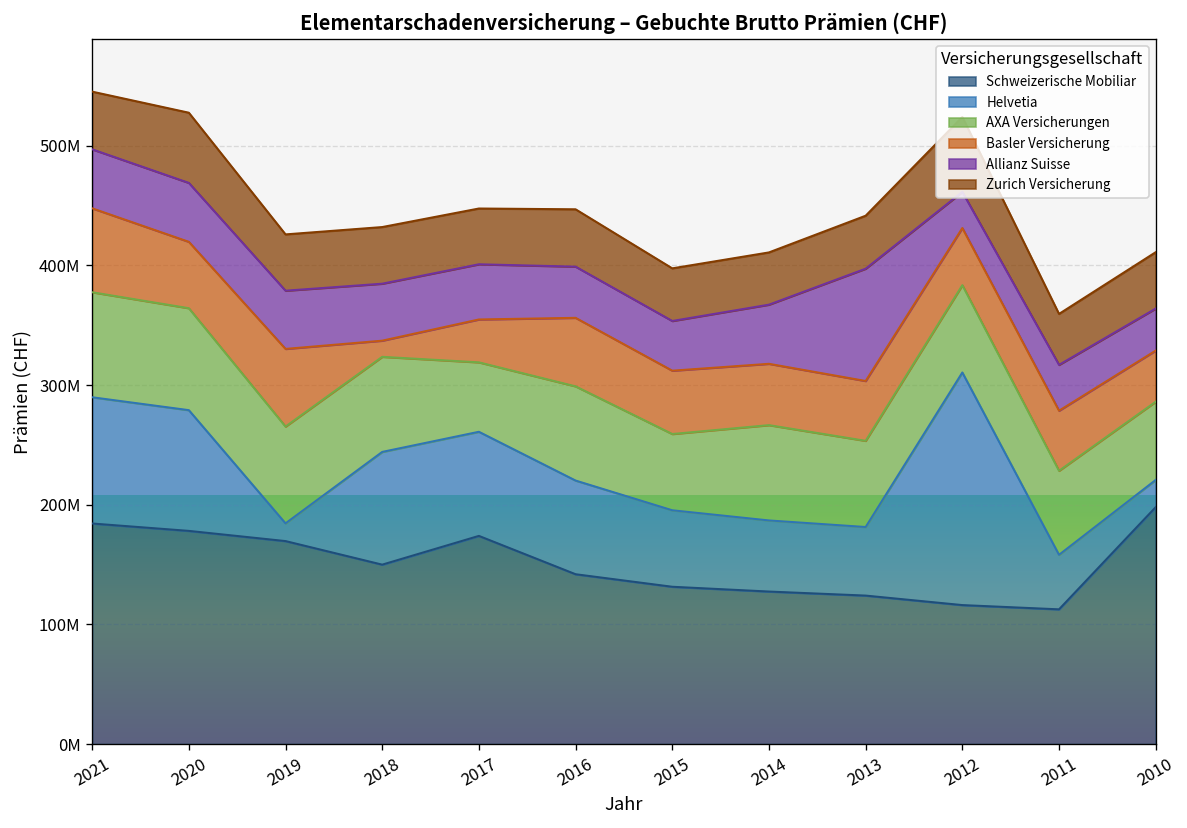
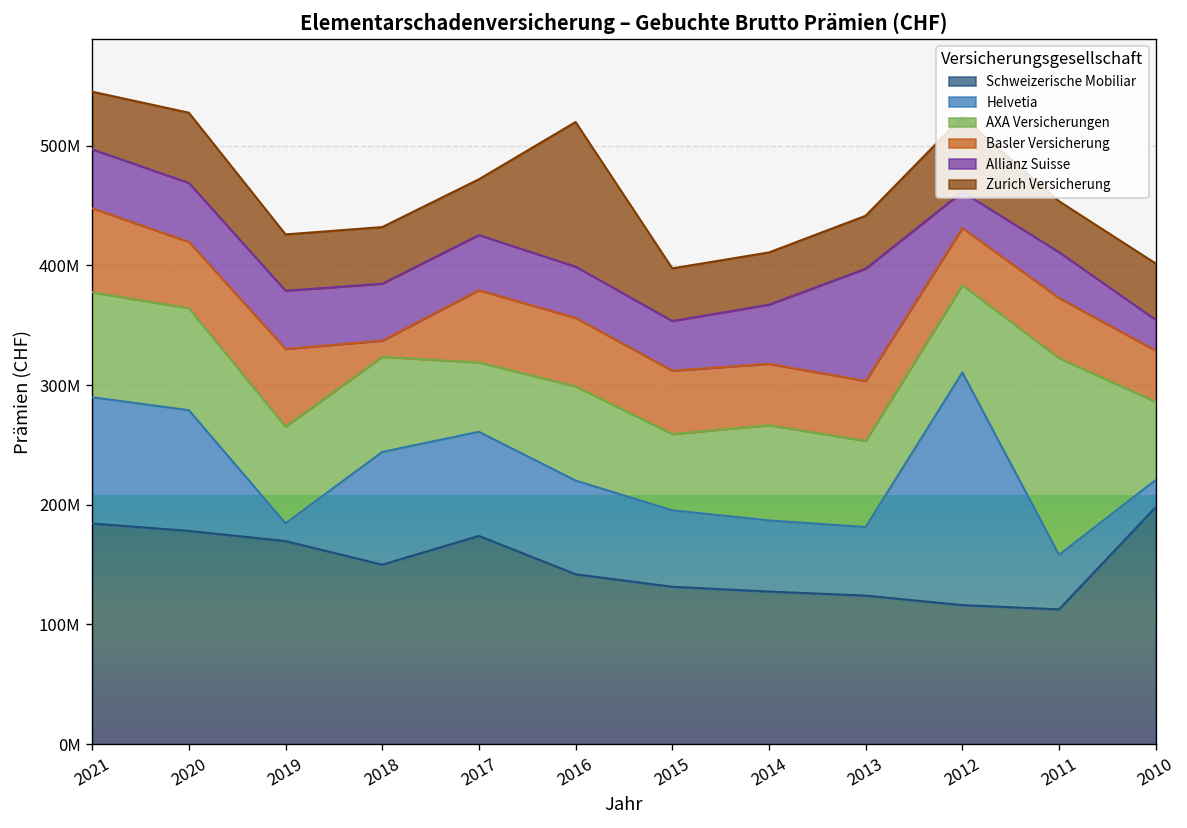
  {
    "Schweizerische Mobiliar": {
      "2021": 180000000,
      "2020": 180000000,
      "2019": 170000000,
      "2018": 150000000,
      "2017": 170000000,
      "2016": 140000000,
      "2015": 130000000,
      "2014": 130000000,
      "2013": 120000000,
      "2012": 120000000,
      "2011": 110000000,
      "2010": 200000000
    },
    "Helvetia": {
      "2021": 110000000,
      "2020": 100000000,
      "2019": 10000000,
      "2018": 90000000,
      "2017": 90000000,
      "2016": 80000000,
      "2015": 60000000,
      "2014": 60000000,
      "2013": 60000000,
      "2012": 190000000,
      "2011": 50000000,
      "2010": 20000000
    },
    "AXA Versicherungen": {
      "2021": 90000000,
      "2020": 90000000,
      "2019": 80000000,
      "2018": 80000000,
      "2017": 60000000,
      "2016": 80000000,
      "2015": 60000000,
      "2014": 80000000,
      "2013": 70000000,
      "2012": 70000000,
-     "2011": 70000000,
+     "2011": 160000000,
      "2010": 70000000
    },
    "Basler Versicherung": {
      "2021": 70000000,
      "2020": 60000000,
      "2019": 60000000,
      "2018": 10000000,
-     "2017": 40000000,
+     "2017": 60000000,
      "2016": 60000000,
      "2015": 50000000,
      "2014": 50000000,
      "2013": 50000000,
      "2012": 50000000,
      "2011": 50000000,
      "2010": 40000000
    },
    "Allianz Suisse": {
      "2021": 50000000,
      "2020": 50000000,
      "2019": 50000000,
      "2018": 50000000,
      "2017": 50000000,
      "2016": 40000000,
      "2015": 40000000,
      "2014": 50000000,
      "2013": 90000000,
      "2012": 30000000,
      "2011": 40000000,
-     "2010": 40000000
+     "2010": 30000000
    },
    "Zurich Versicherung": {
      "2021": 50000000,
      "2020": 60000000,
      "2019": 50000000,
      "2018": 50000000,
      "2017": 50000000,
-     "2016": 50000000,
+     "2016": 120000000,
      "2015": 40000000,
      "2014": 40000000,
      "2013": 40000000,
      "2011": 40000000,
      "2010": 50000000
    }
  }
